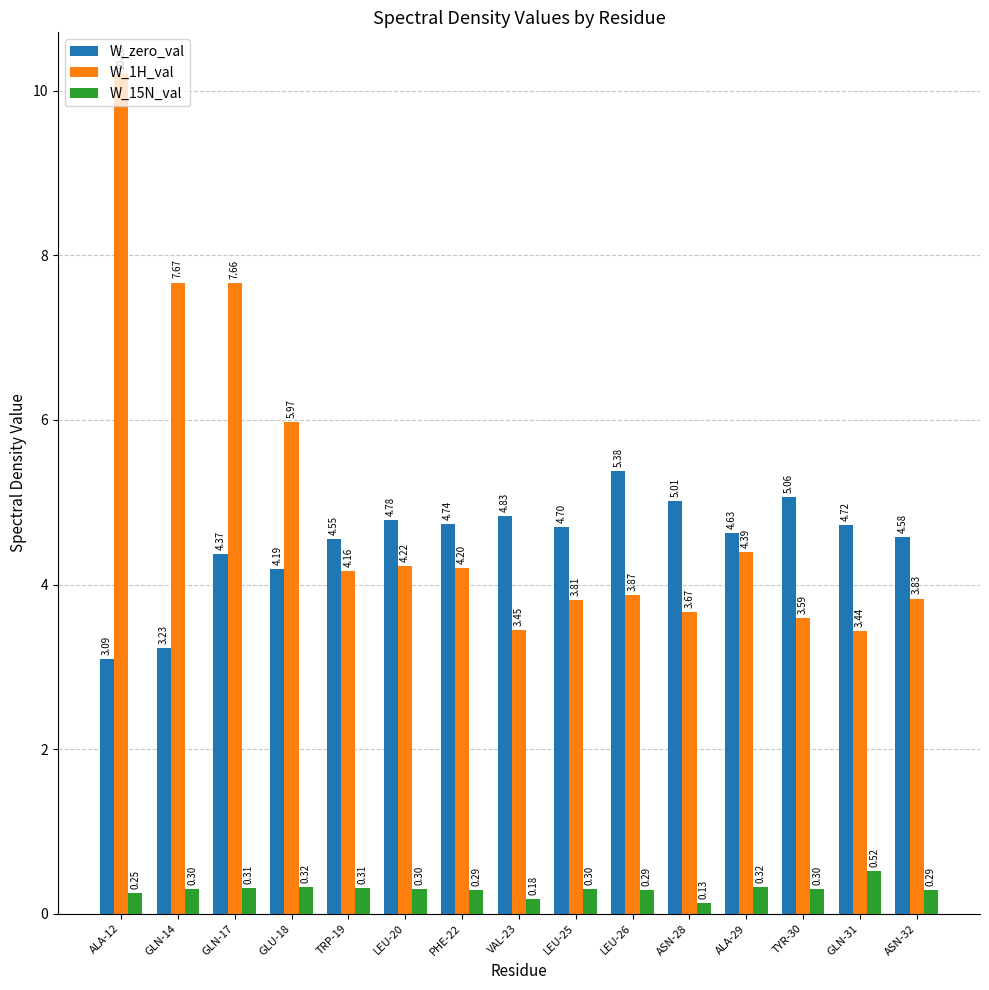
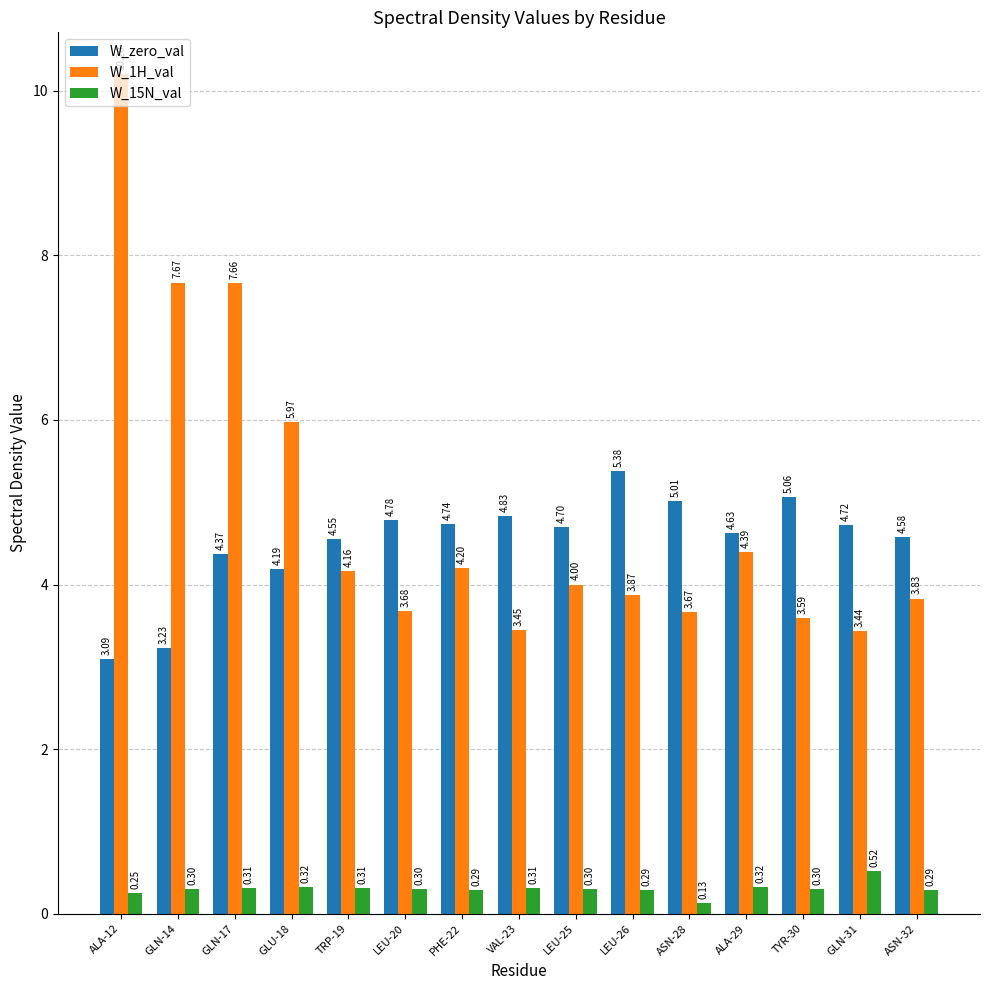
  {
    "W_zero_val": {
      "ALA-12": 3.09,
      "GLN-14": 3.23,
      "GLN-17": 4.37,
      "GLU-18": 4.19,
      "TRP-19": 4.55,
      "LEU-20": 4.78,
      "PHE-22": 4.74,
      "VAL-23": 4.83,
      "LEU-25": 4.70,
      "LEU-26": 5.38,
      "ASN-28": 5.01,
      "ALA-29": 4.63,
      "TYR-30": 5.06,
      "GLN-31": 4.72,
      "ASN-32": 4.58
    },
    "W_1H_val": {
      "GLN-14": 7.67,
      "GLN-17": 7.66,
      "GLU-18": 5.97,
      "TRP-19": 4.16,
-     "LEU-20": 4.22,
+     "LEU-20": 3.68,
      "PHE-22": 4.20,
      "VAL-23": 3.45,
-     "LEU-25": 3.81,
+     "LEU-25": 4.00,
      "LEU-26": 3.87,
      "ASN-28": 3.67,
      "ALA-29": 4.39,
      "TYR-30": 3.59,
      "GLN-31": 3.44,
      "ASN-32": 3.83
    },
    "W_15N_val": {
      "ALA-12": 0.25,
      "GLN-14": 0.30,
      "GLN-17": 0.31,
      "GLU-18": 0.32,
      "TRP-19": 0.31,
      "LEU-20": 0.30,
      "PHE-22": 0.29,
-     "VAL-23": 0.18,
+     "VAL-23": 0.31,
      "LEU-25": 0.30,
      "LEU-26": 0.29,
      "ASN-28": 0.13,
      "ALA-29": 0.32,
      "TYR-30": 0.30,
      "GLN-31": 0.52,
      "ASN-32": 0.29
    }
  }
